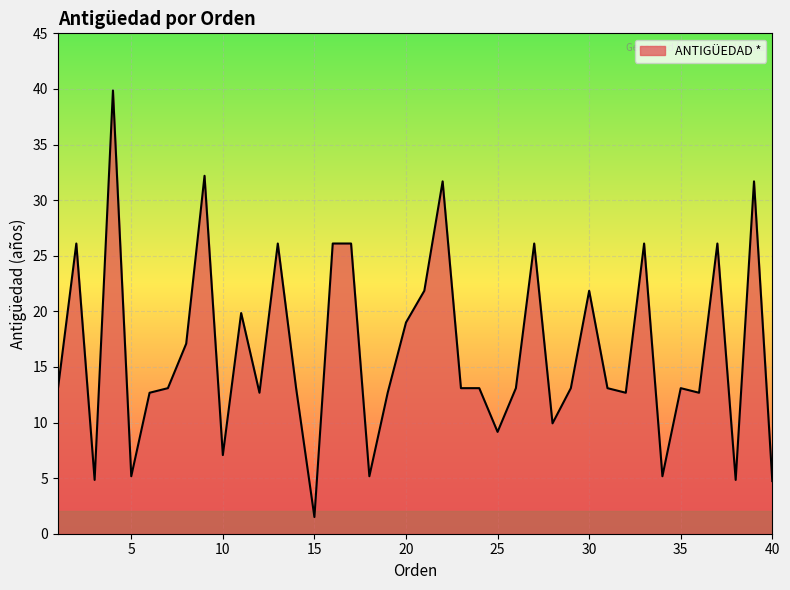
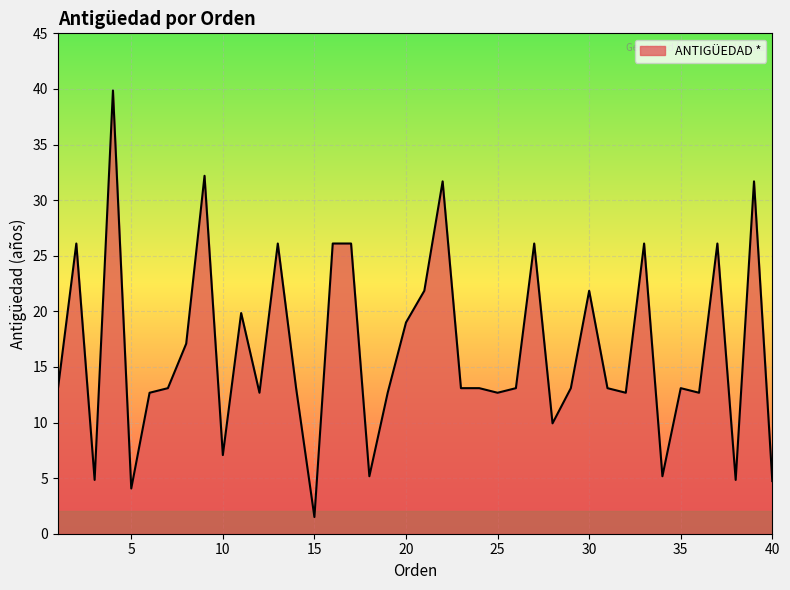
  {
-   "5": 5.2,
+   "5": 4.1,
    "10": 7.1,
    "20": 19.0,
-   "25": 9.2,
+   "25": 12.7,
    "30": 21.8,
    "35": 13.1,
    "40": 4.7
  }
